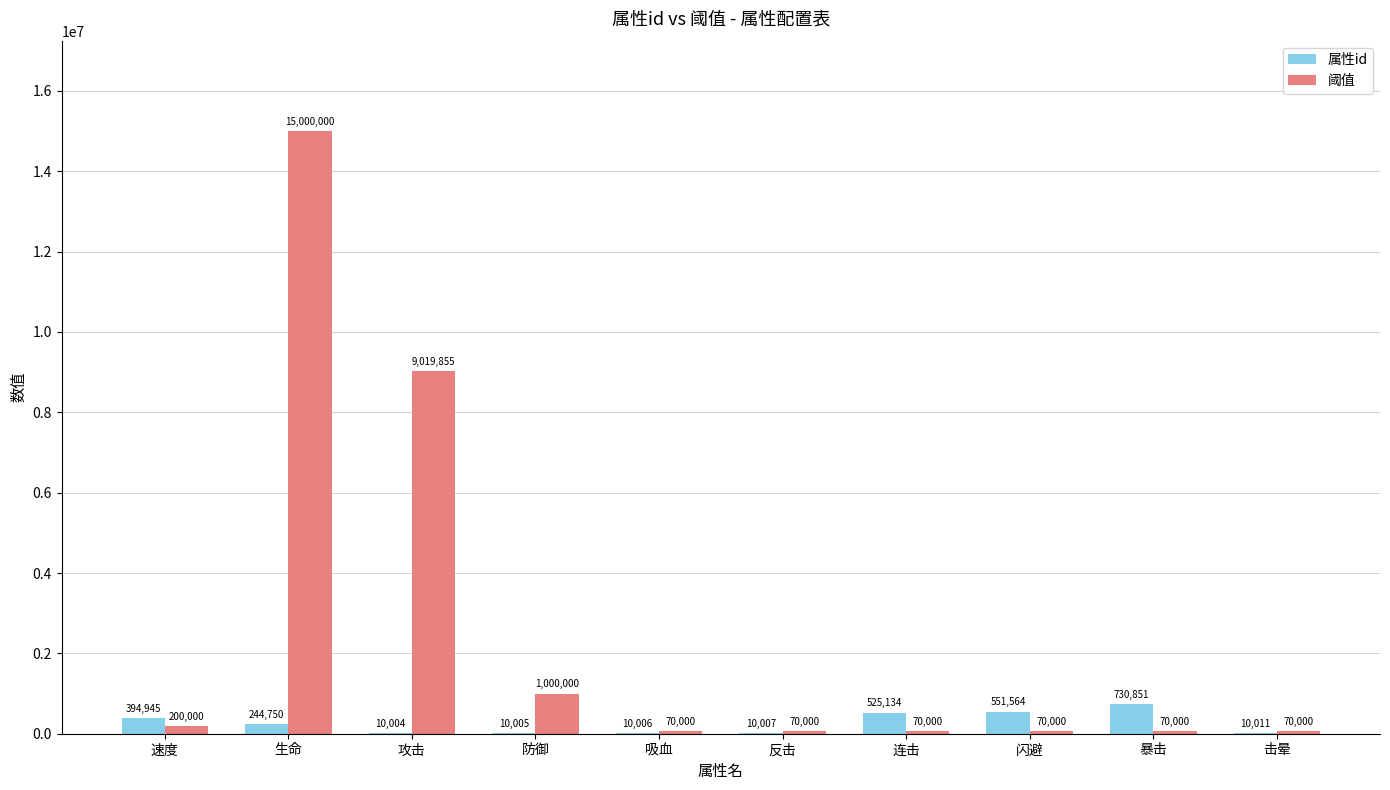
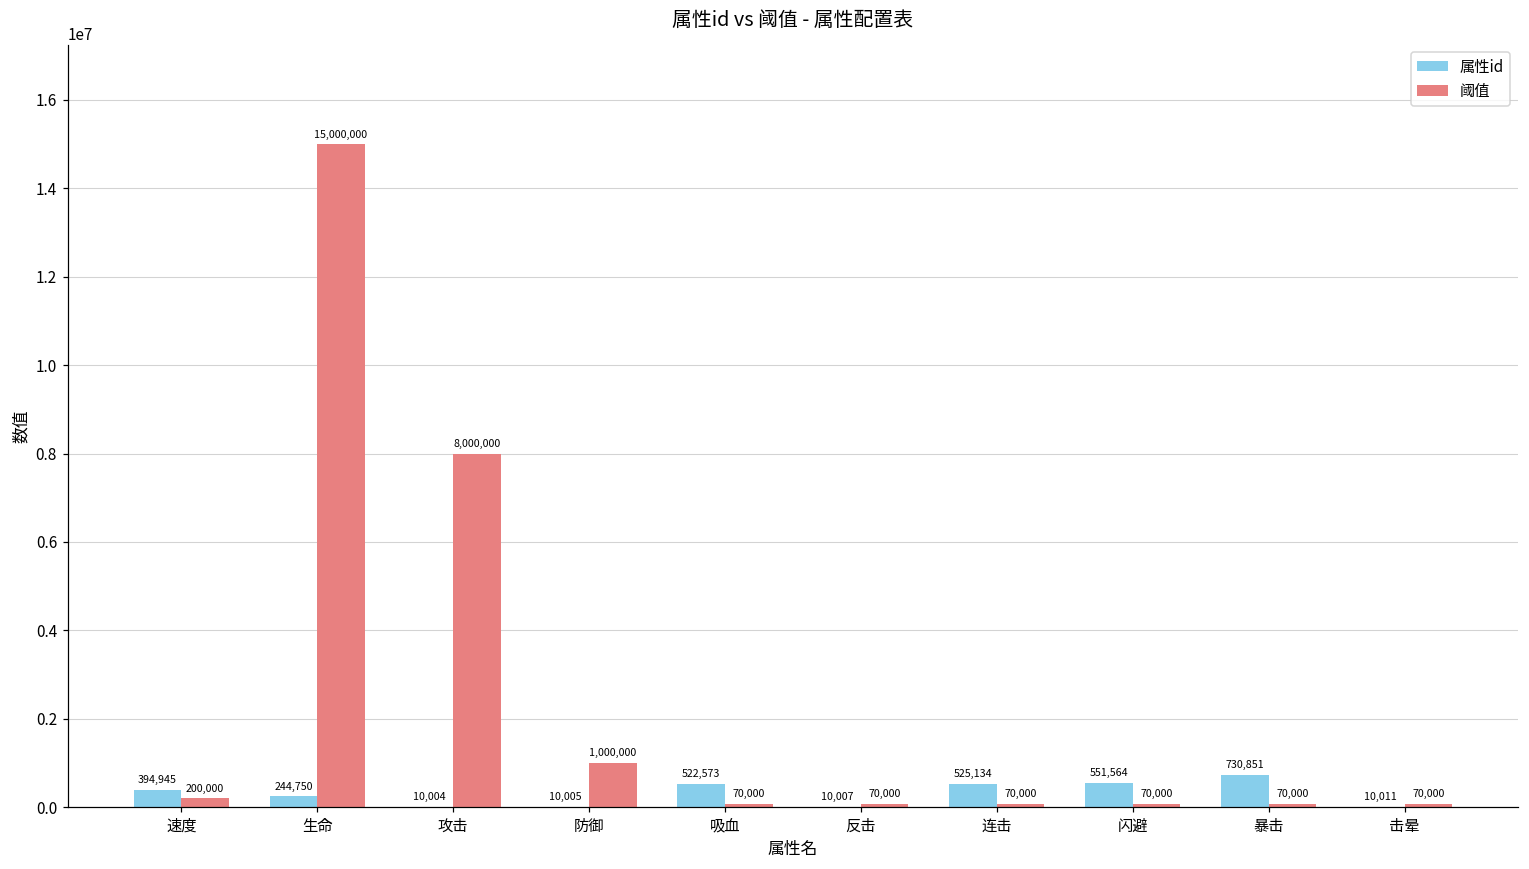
  {
    "属性id": {
      "速度": "394,945",
      "生命": "244,750",
      "攻击": "10,004",
      "防御": "10,005",
-     "吸血": "10,006",
+     "吸血": "522,573",
      "反击": "10,007",
      "连击": "525,134",
      "闪避": "551,564",
      "暴击": "730,851",
      "击晕": "10,011"
    },
    "阈值": {
      "速度": "200,000",
      "生命": "15,000,000",
-     "攻击": "9,019,855",
+     "攻击": "8,000,000",
      "防御": "1,000,000",
      "吸血": "70,000",
      "反击": "70,000",
      "连击": "70,000",
      "闪避": "70,000",
      "暴击": "70,000",
      "击晕": "70,000"
    }
  }
